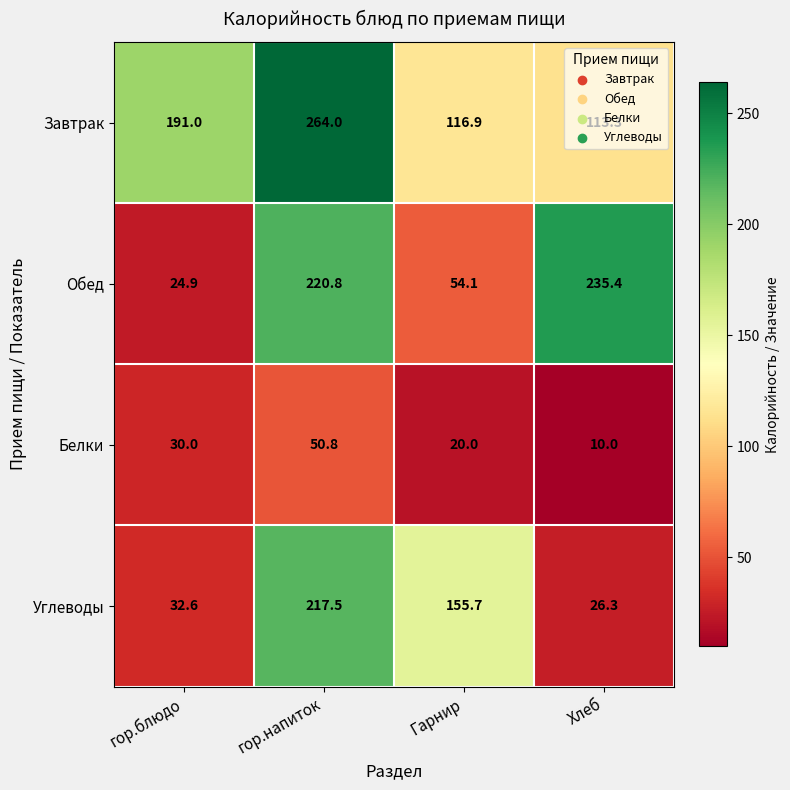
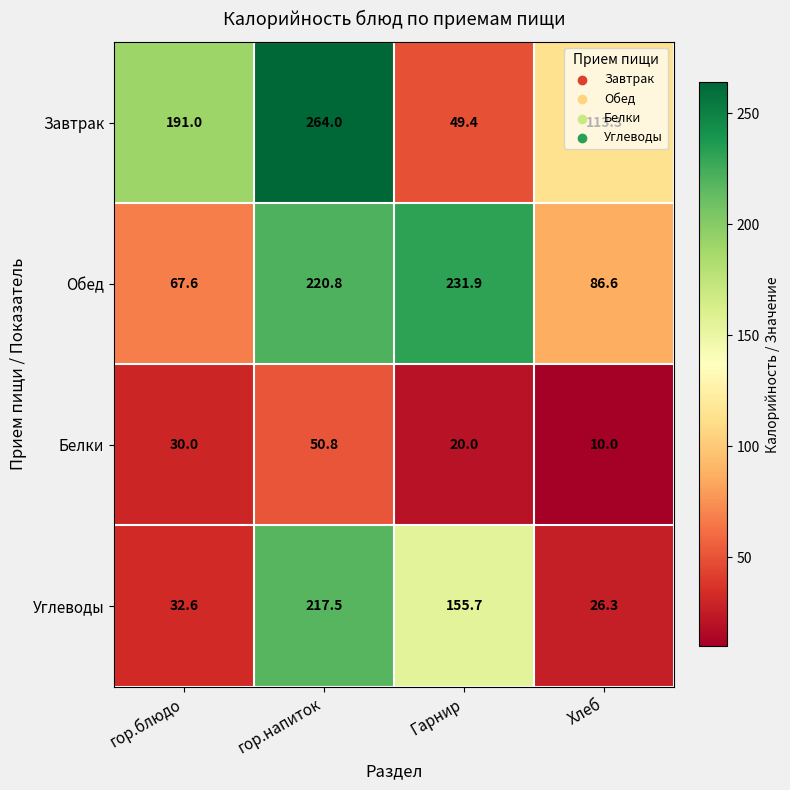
  {
    "Завтрак": {
      "гор.блюдо": 191.0,
      "гор.напиток": 264.0,
-     "Гарнир": 116.9
+     "Гарнир": 49.4
    },
    "Обед": {
-     "гор.блюдо": 24.9,
+     "гор.блюдо": 67.6,
      "гор.напиток": 220.8,
-     "Гарнир": 54.1,
-     "Хлеб": 235.4
+     "Гарнир": 231.9,
+     "Хлеб": 86.6
    },
    "Белки": {
      "гор.блюдо": 30.0,
      "гор.напиток": 50.8,
      "Гарнир": 20.0,
      "Хлеб": 10.0
    },
    "Углеводы": {
      "гор.блюдо": 32.6,
      "гор.напиток": 217.5,
      "Гарнир": 155.7,
      "Хлеб": 26.3
    }
  }
